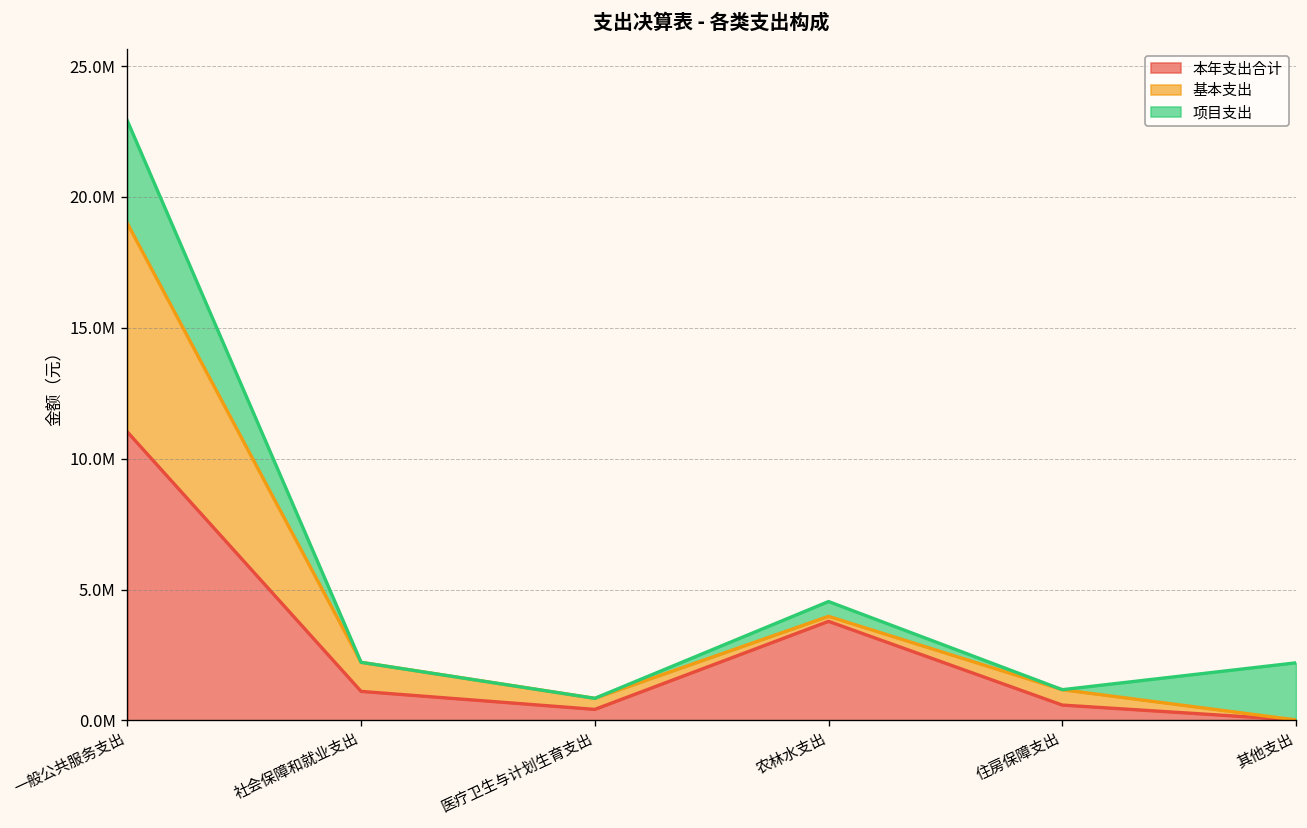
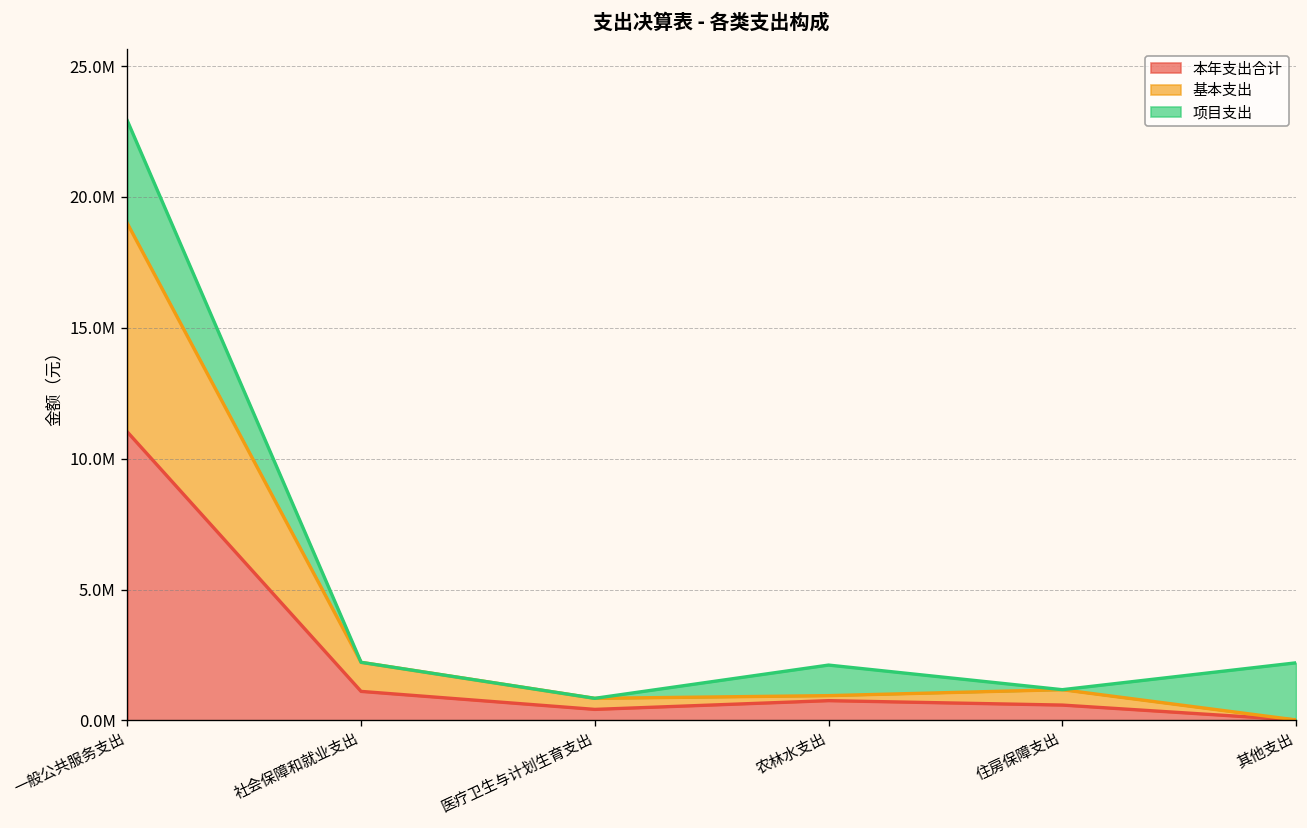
  {
    "本年支出合计": {
      "一般公共服务支出": 11000000,
      "社会保障和就业支出": 1100000,
      "医疗卫生与计划生育支出": 400000,
-     "农林水支出": 3800000,
+     "农林水支出": 800000,
      "住房保障支出": 600000
    },
    "基本支出": {
      "一般公共服务支出": 8000000,
      "农林水支出": 200000
    },
    "项目支出": {
      "一般公共服务支出": 3900000,
-     "农林水支出": 600000,
+     "农林水支出": 1200000,
      "其他支出": 2200000
    }
  }
